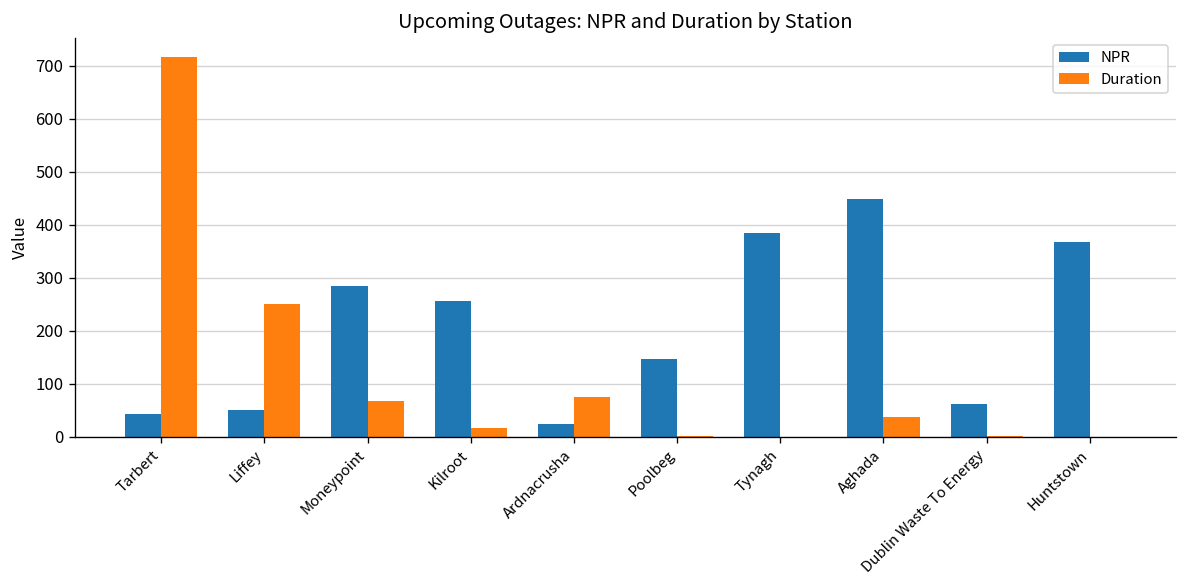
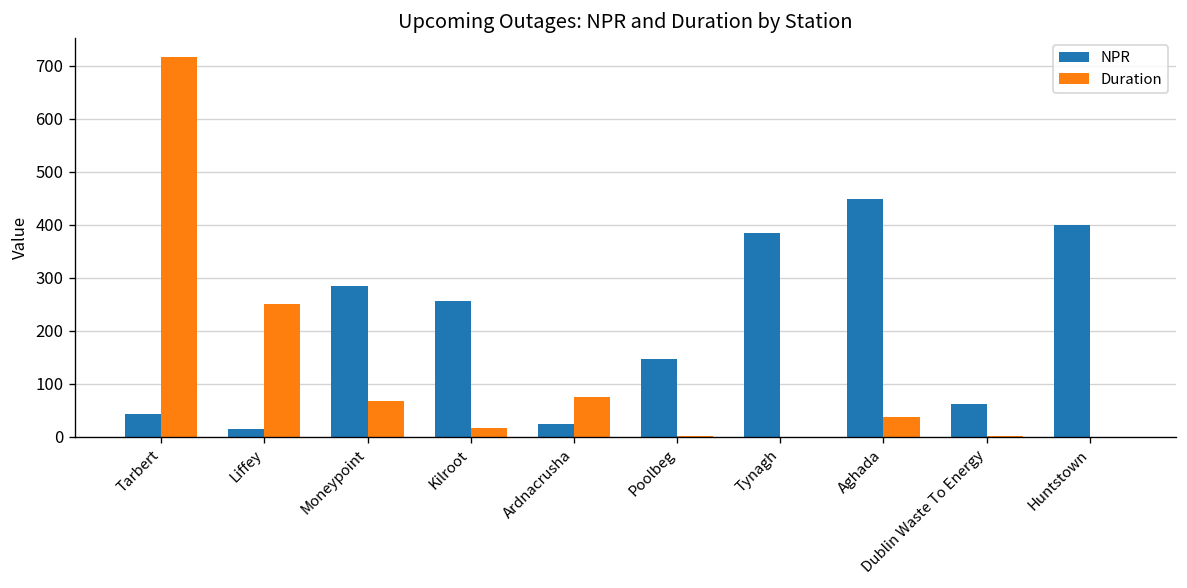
  {
    "NPR": {
      "Tarbert": 40,
-     "Liffey": 50,
+     "Liffey": 20,
      "Moneypoint": 290,
      "Kilroot": 260,
      "Ardnacrusha": 20,
      "Poolbeg": 150,
      "Tynagh": 380,
      "Aghada": 450,
      "Dublin Waste To Energy": 60,
-     "Huntstown": 370
+     "Huntstown": 400
    },
    "Duration": {
      "Tarbert": 720,
      "Liffey": 250,
      "Moneypoint": 70,
      "Kilroot": 20,
      "Ardnacrusha": 70,
      "Aghada": 40
    }
  }
